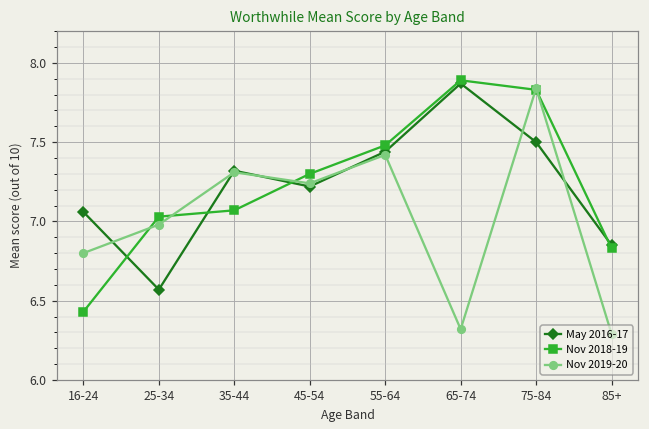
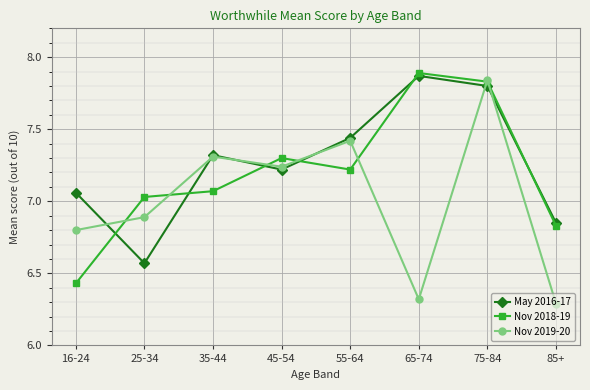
  {
    "May 2016-17": {
      "16-24": 7.06,
      "25-34": 6.57,
      "45-54": 7.22,
      "55-64": 7.44,
      "65-74": 7.87,
-     "75-84": 7.5,
+     "75-84": 7.8,
      "85+": 6.85
    },
    "Nov 2018-19": {
      "16-24": 6.43,
      "25-34": 7.03,
      "35-44": 7.07,
      "45-54": 7.30,
-     "55-64": 7.48,
+     "55-64": 7.22,
      "65-74": 7.89,
      "85+": 6.83
    },
    "Nov 2019-20": {
      "16-24": 6.80,
-     "25-34": 6.98,
+     "25-34": 6.89,
      "45-54": 7.24,
      "55-64": 7.42,
      "65-74": 6.32
    }
  }
